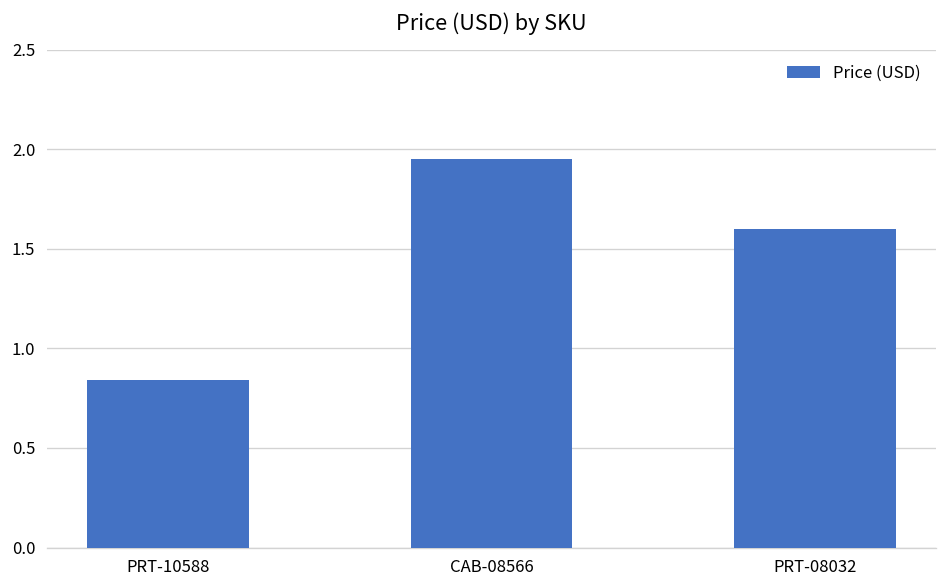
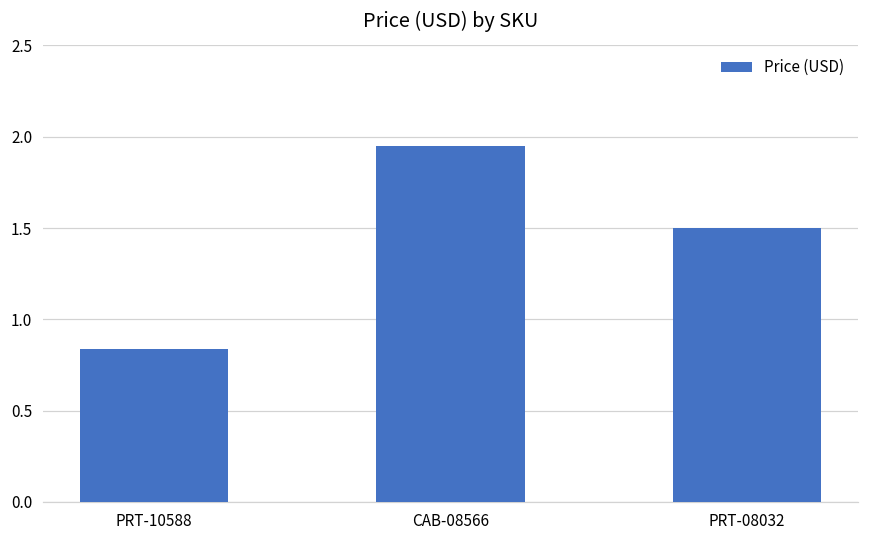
  {
    "PRT-10588": 0.84,
    "CAB-08566": 1.95,
-   "PRT-08032": 1.6
+   "PRT-08032": 1.5
  }
